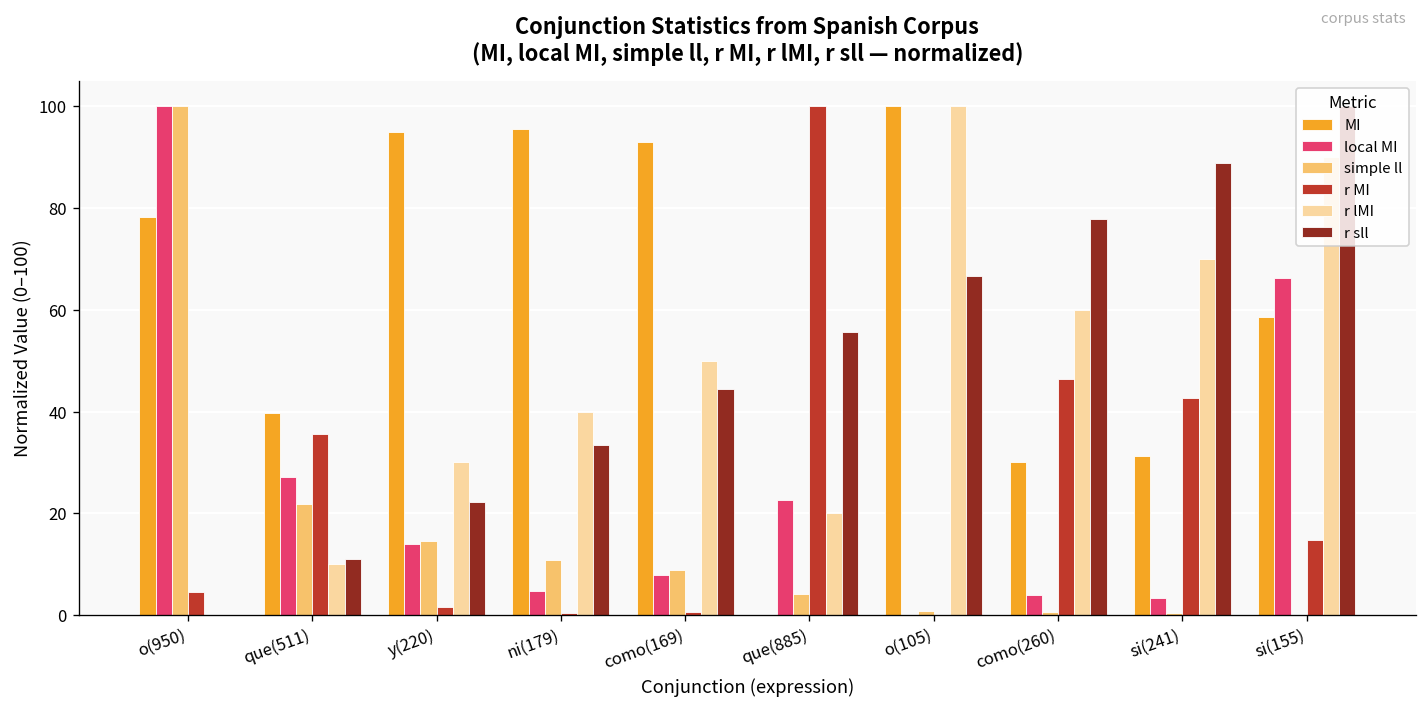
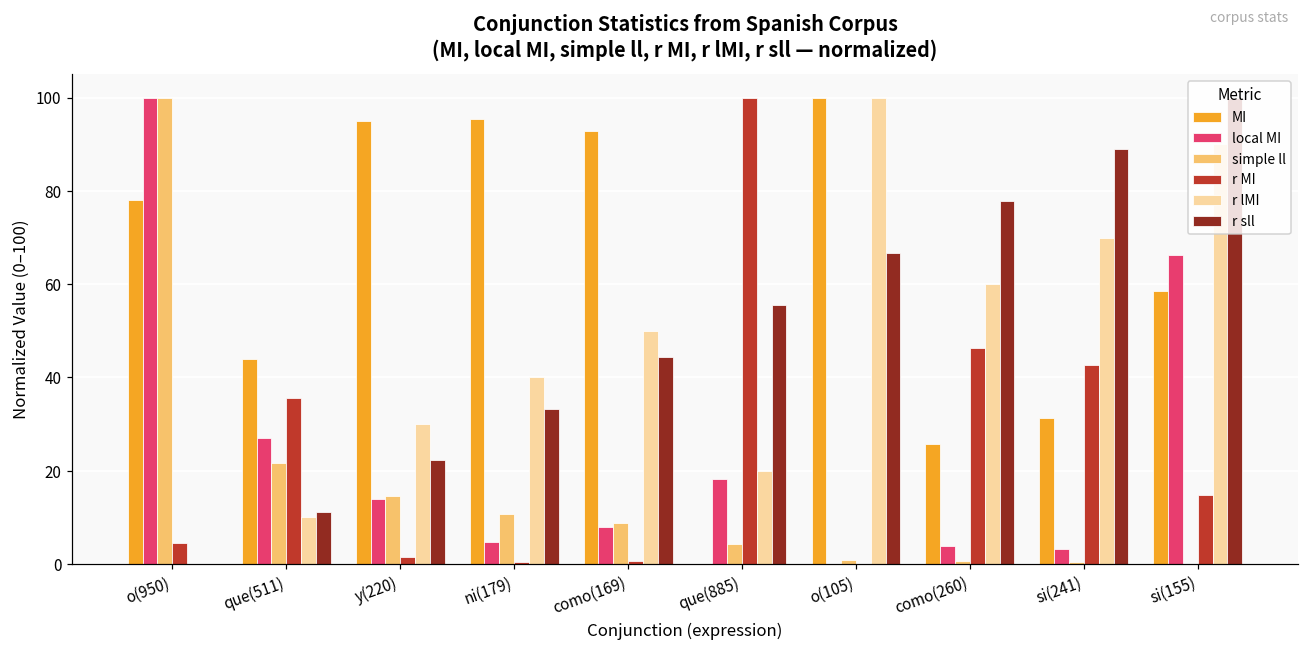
  {
    "MI": {
      "o(950)": 78,
-     "que(511)": 40,
+     "que(511)": 44,
      "y(220)": 95,
      "ni(179)": 96,
      "como(169)": 93,
      "que(885)": 0,
      "o(105)": 100,
-     "como(260)": 30,
+     "como(260)": 26,
      "si(241)": 31,
      "si(155)": 59
    },
    "local MI": {
      "o(950)": 100,
      "que(511)": 27,
      "y(220)": 14,
      "ni(179)": 5,
      "como(169)": 8,
-     "que(885)": 23,
+     "que(885)": 18,
      "o(105)": 0,
      "como(260)": 4,
      "si(241)": 3,
      "si(155)": 66
    }
  }
